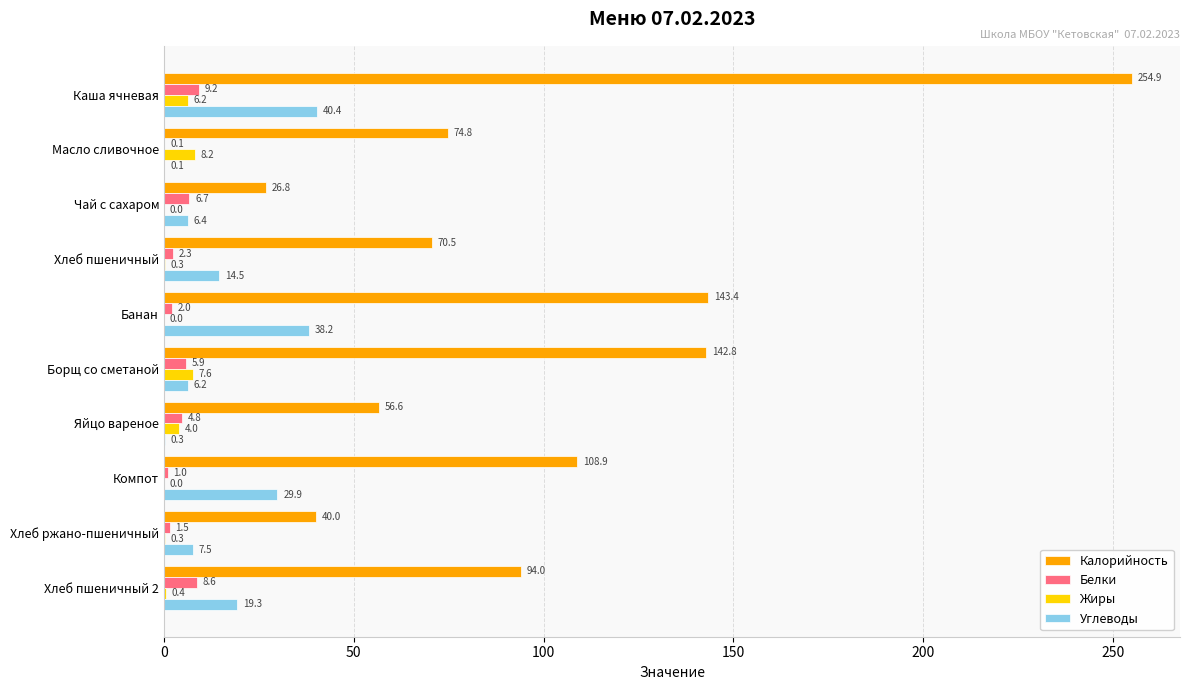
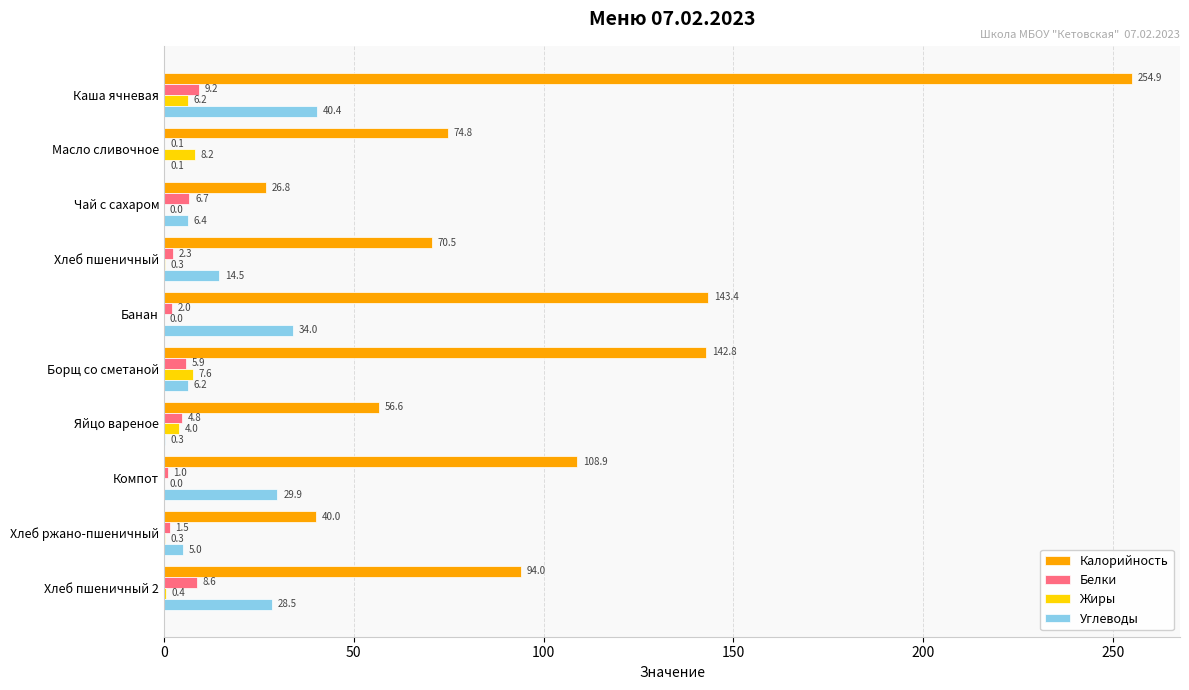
  {
    "Белки": {
      "Каша ячневая": 9.2,
      "Масло сливочное": 0.1,
      "Чай с сахаром": 6.7,
      "Хлеб пшеничный": 2.3,
      "Банан": 2.0,
      "Борщ со сметаной": 5.9,
      "Яйцо вареное": 4.8,
      "Компот": 1.0,
      "Хлеб ржано-пшеничный": 1.5,
      "Хлеб пшеничный 2": 8.6
    },
    "Углеводы": {
      "Каша ячневая": 40.4,
      "Масло сливочное": 0.1,
      "Чай с сахаром": 6.4,
      "Хлеб пшеничный": 14.5,
-     "Банан": 38.2,
+     "Банан": 34.0,
      "Борщ со сметаной": 6.2,
      "Яйцо вареное": 0.3,
      "Компот": 29.9,
-     "Хлеб ржано-пшеничный": 7.5,
-     "Хлеб пшеничный 2": 19.3
+     "Хлеб ржано-пшеничный": 5.0,
+     "Хлеб пшеничный 2": 28.5
    }
  }
